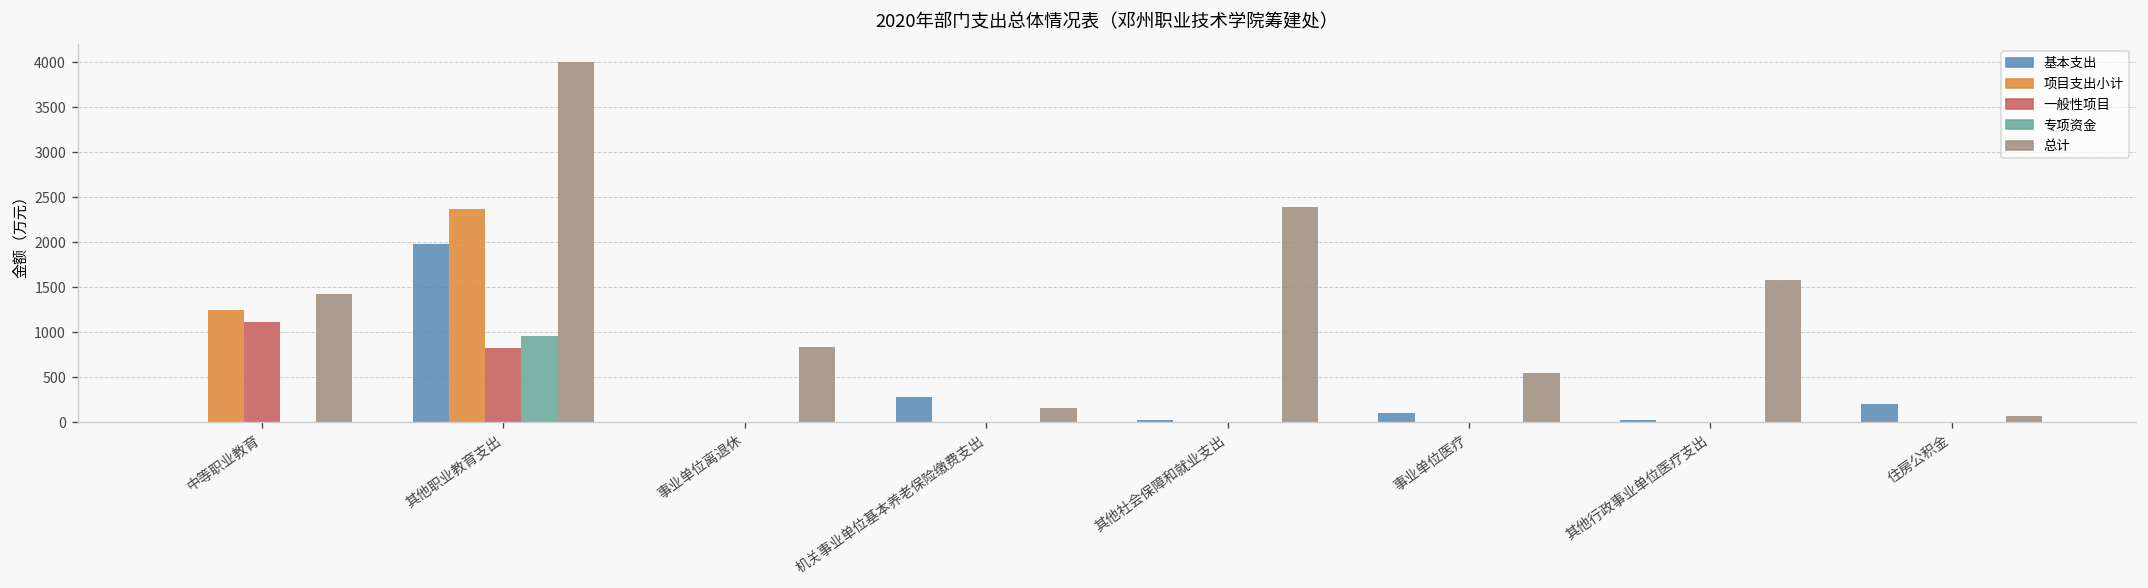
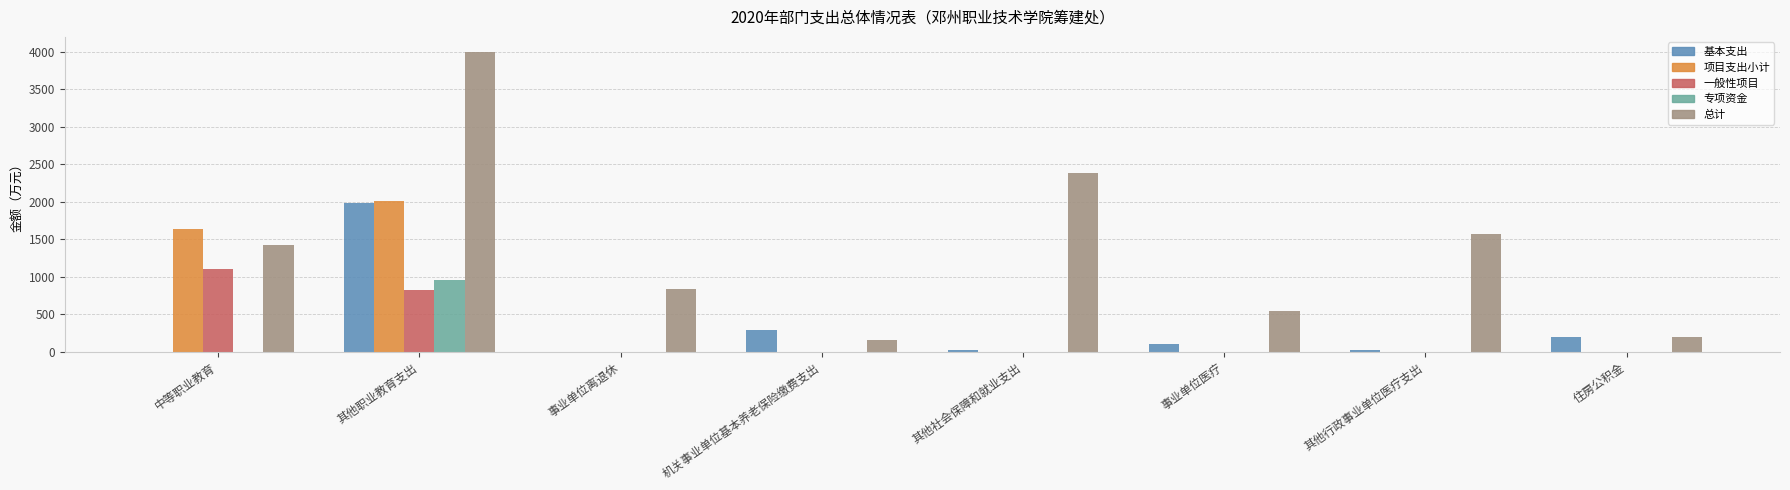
  {
    "项目支出小计": {
-     "中等职业教育": 1300,
-     "其他职业教育支出": 2400,
+     "中等职业教育": 1600,
+     "其他职业教育支出": 2000,
      "机关事业单位基本养老保险缴费支出": 0,
      "其他社会保障和就业支出": 0,
      "事业单位医疗": 0,
      "其他行政事业单位医疗支出": 0,
      "住房公积金": 0
    },
    "一般性项目": {
      "中等职业教育": 1100,
      "其他职业教育支出": 800,
      "机关事业单位基本养老保险缴费支出": 0,
      "其他社会保障和就业支出": 0,
      "事业单位医疗": 0,
      "其他行政事业单位医疗支出": 0,
      "住房公积金": 0
    },
    "总计": {
      "中等职业教育": 1400,
      "其他职业教育支出": 4000,
      "事业单位离退休": 800,
      "机关事业单位基本养老保险缴费支出": 200,
      "其他社会保障和就业支出": 2400,
      "事业单位医疗": 500,
      "其他行政事业单位医疗支出": 1600,
-     "住房公积金": 100
+     "住房公积金": 200
    }
  }
